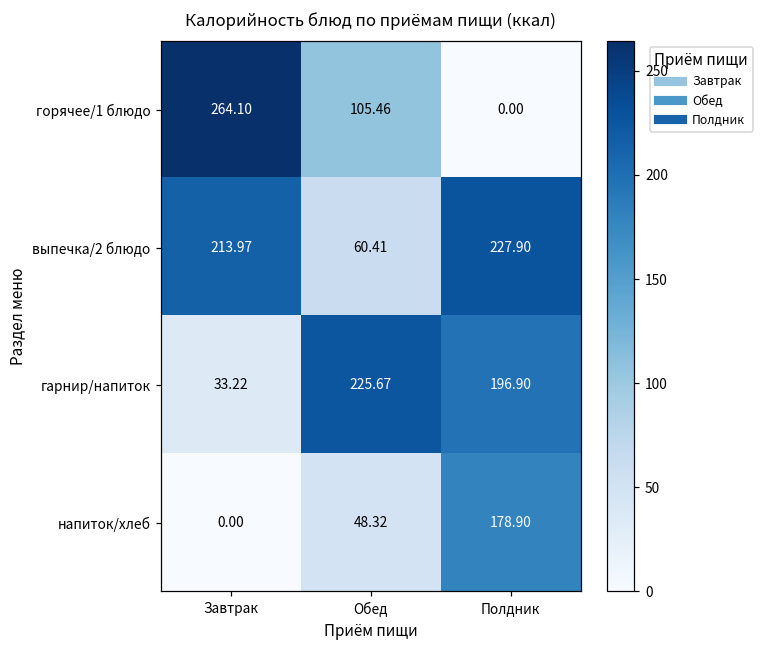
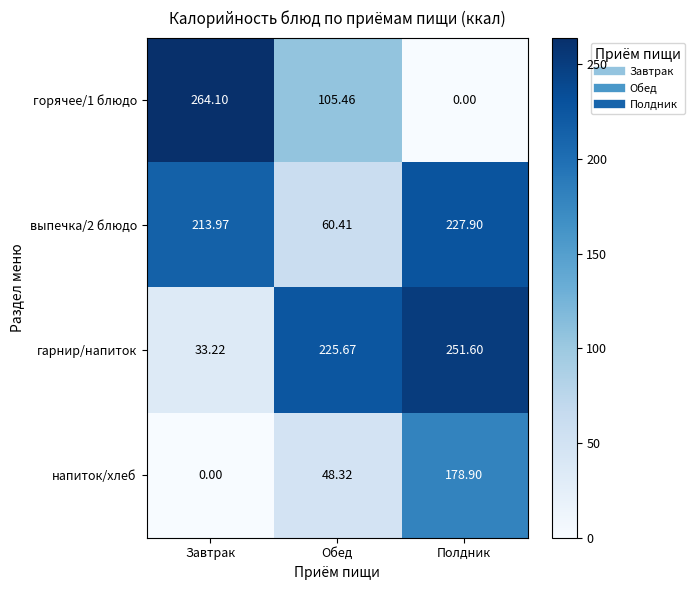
  {
    "горячее/1 блюдо": {
      "Завтрак": 264.10,
      "Обед": 105.46,
      "Полдник": 0.00
    },
    "выпечка/2 блюдо": {
      "Завтрак": 213.97,
      "Обед": 60.41,
      "Полдник": 227.90
    },
    "гарнир/напиток": {
      "Завтрак": 33.22,
      "Обед": 225.67,
-     "Полдник": 196.90
+     "Полдник": 251.60
    },
    "напиток/хлеб": {
      "Завтрак": 0.00,
      "Обед": 48.32,
      "Полдник": 178.90
    }
  }
